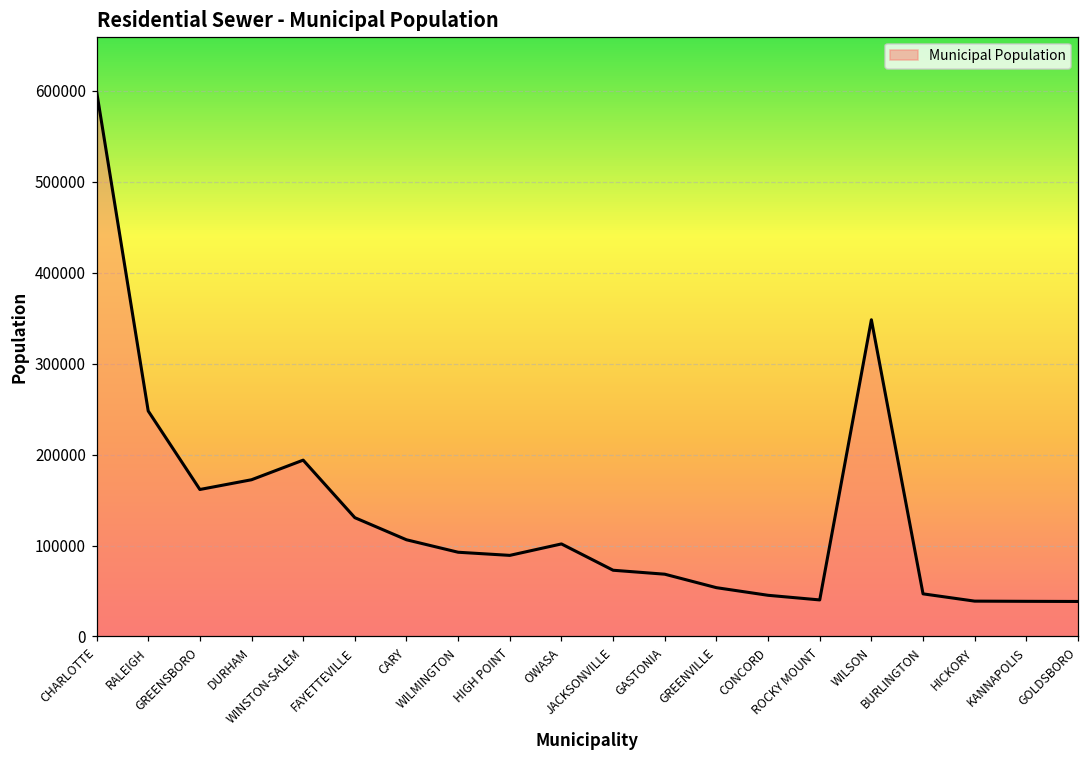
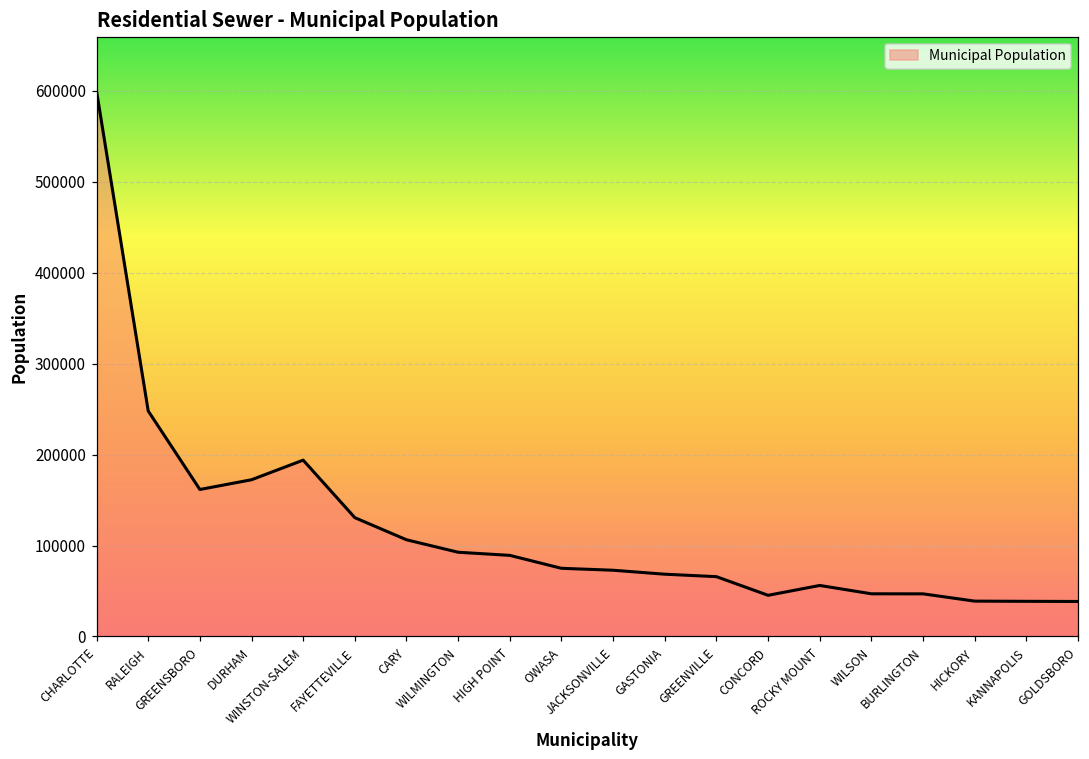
  {
    "CHARLOTTE": 600000,
    "RALEIGH": 250000,
    "GREENSBORO": 160000,
    "DURHAM": 170000,
    "WINSTON-SALEM": 190000,
    "FAYETTEVILLE": 130000,
    "CARY": 110000,
    "WILMINGTON": 90000,
    "HIGH POINT": 90000,
-   "OWASA": 100000,
+   "OWASA": 80000,
    "JACKSONVILLE": 70000,
    "GASTONIA": 70000,
-   "GREENVILLE": 50000,
+   "GREENVILLE": 70000,
    "CONCORD": 50000,
-   "ROCKY MOUNT": 40000,
-   "WILSON": 350000,
+   "ROCKY MOUNT": 60000,
+   "WILSON": 50000,
    "BURLINGTON": 50000,
    "HICKORY": 40000,
    "KANNAPOLIS": 40000,
    "GOLDSBORO": 40000
  }
